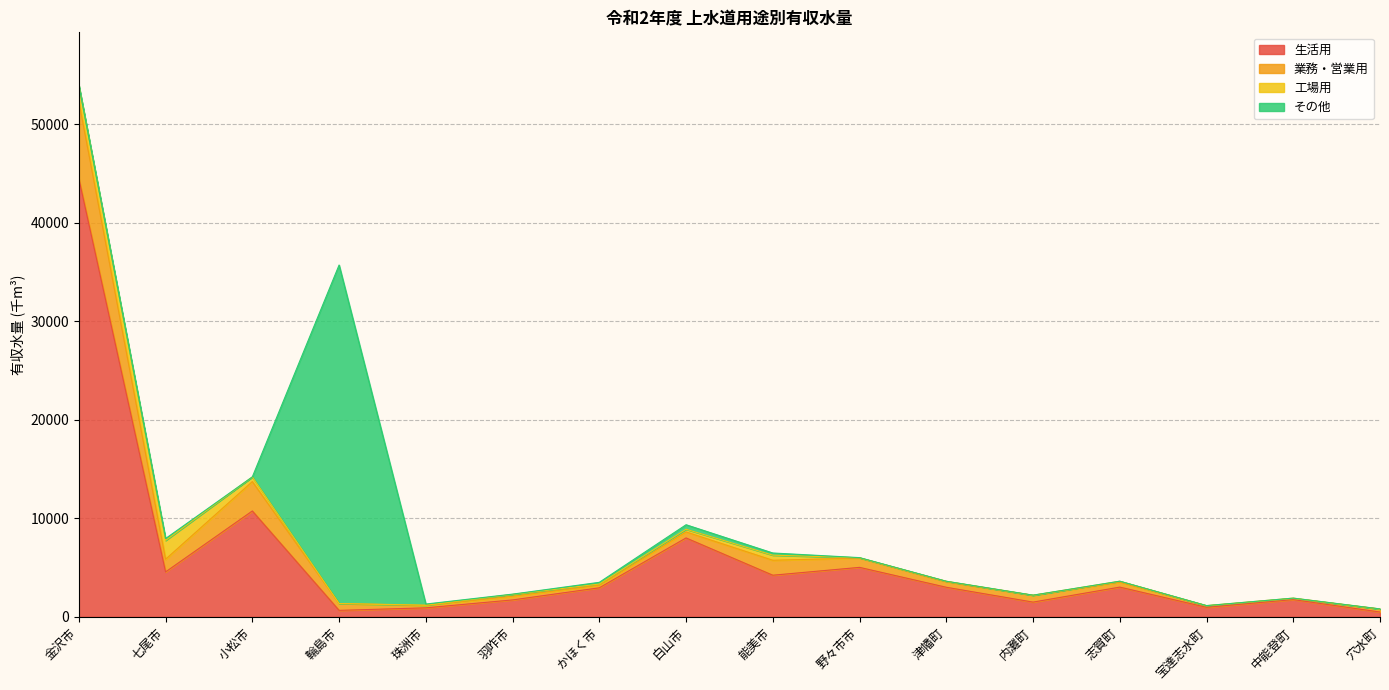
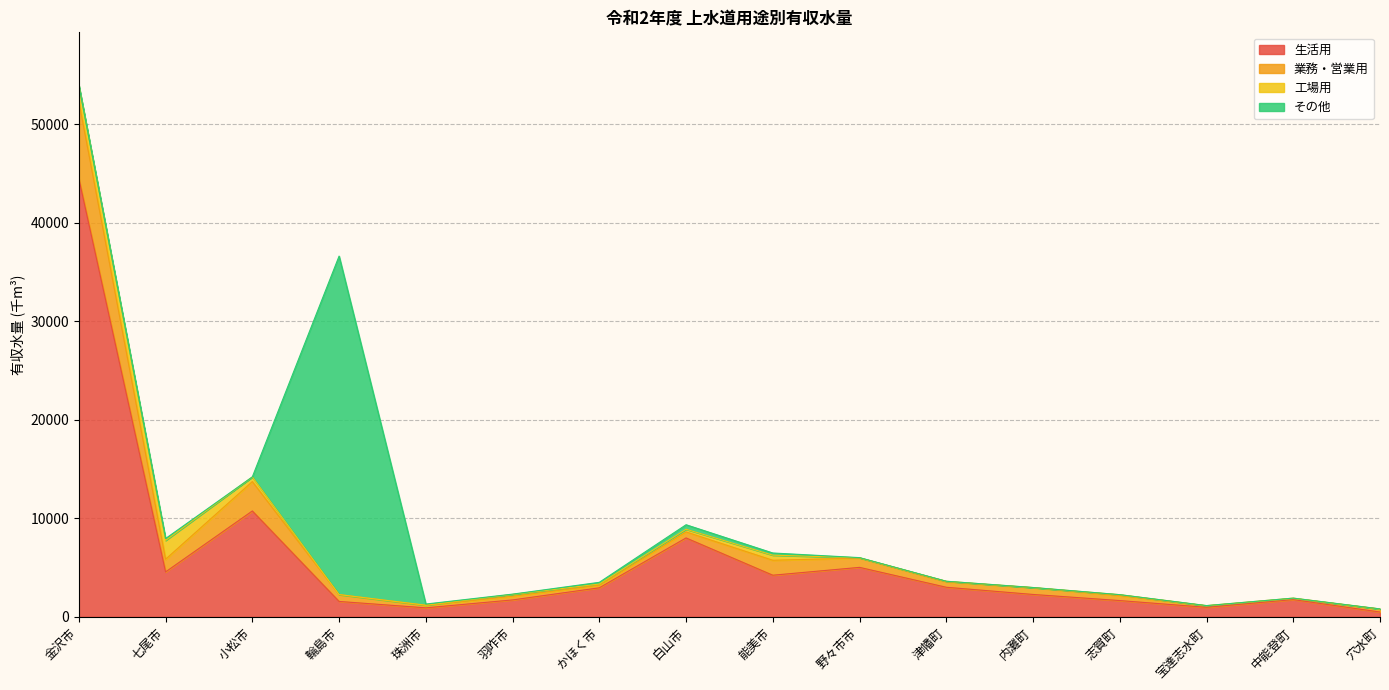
  {
    "生活用": {
      "金沢市": 44000,
      "七尾市": 5000,
      "小松市": 11000,
-     "輪島市": 1000,
+     "輪島市": 2000,
      "羽咋市": 2000,
      "かほく市": 3000,
      "白山市": 8000,
      "能美市": 4000,
      "野々市市": 5000,
      "津幡町": 3000,
-     "内灘町": 1500,
-     "志賀町": 3000,
+     "内灘町": 2300,
+     "志賀町": 2000,
      "穴水町": 0
    },
    "その他": {
      "輪島市": 34000,
      "白山市": 0
    }
  }
